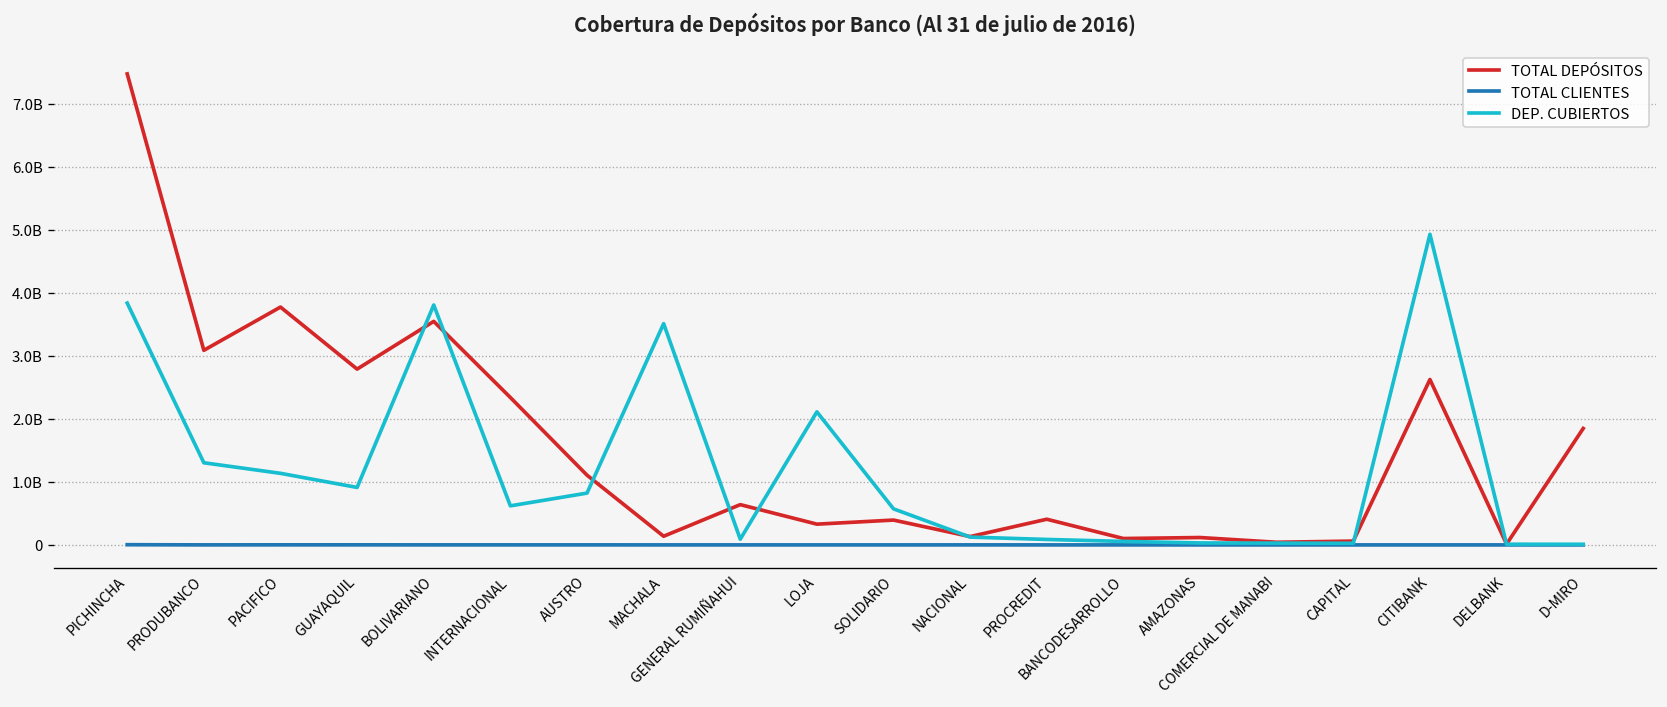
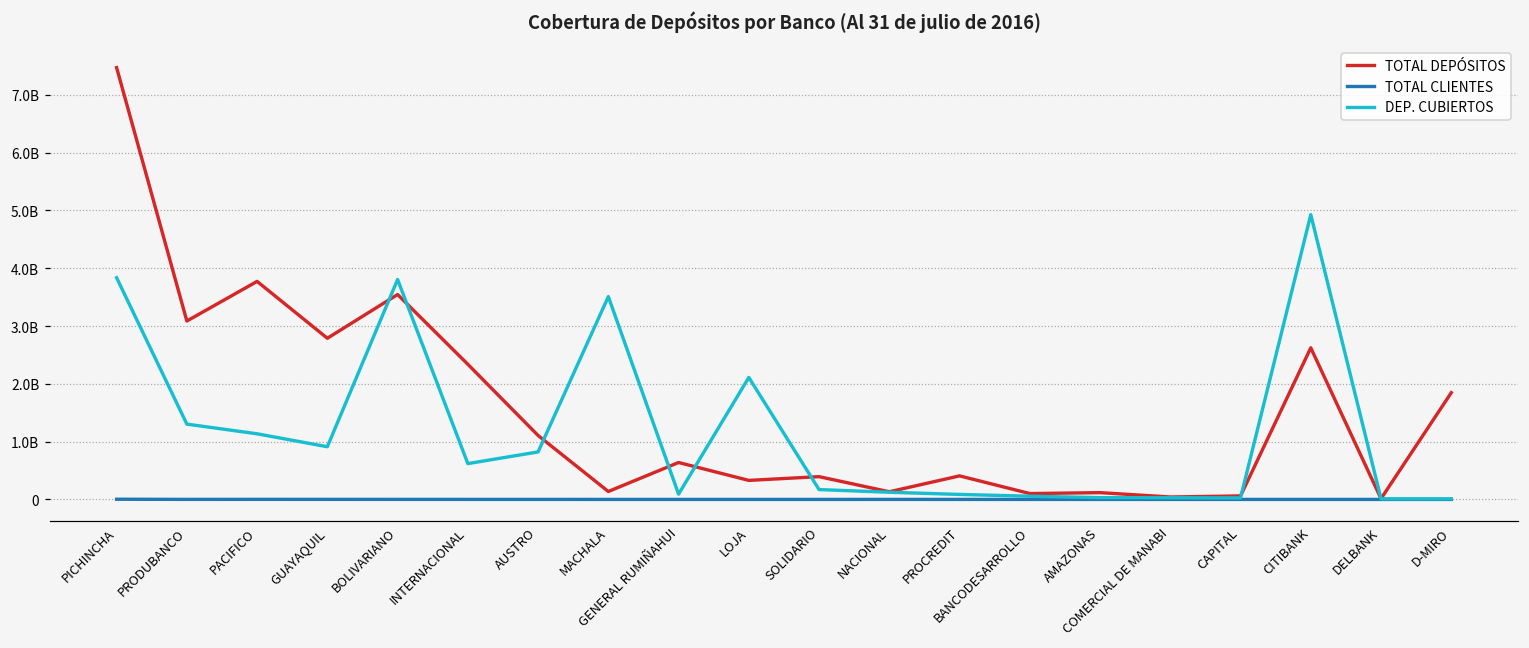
  {
    "TOTAL DEPÓSITOS": {
      "PICHINCHA": 7500000000,
      "PRODUBANCO": 3100000000,
      "PACIFICO": 3800000000,
      "GUAYAQUIL": 2800000000,
      "BOLIVARIANO": 3500000000,
      "INTERNACIONAL": 2300000000,
      "AUSTRO": 1100000000,
      "MACHALA": 100000000,
      "GENERAL RUMIÑAHUI": 600000000,
      "LOJA": 300000000,
      "SOLIDARIO": 400000000,
      "PROCREDIT": 400000000,
      "AMAZONAS": 100000000,
      "CITIBANK": 2600000000,
      "D-MIRO": 1800000000
    },
    "TOTAL CLIENTES": {
      "PICHINCHA": 0,
      "PRODUBANCO": 0,
      "PACIFICO": 0,
      "GUAYAQUIL": 0,
      "BOLIVARIANO": 0,
      "INTERNACIONAL": 0,
      "AUSTRO": 0,
      "MACHALA": 0,
      "GENERAL RUMIÑAHUI": 0,
      "LOJA": 0,
      "SOLIDARIO": 0,
      "NACIONAL": 0,
      "PROCREDIT": 0,
      "BANCODESARROLLO": 0,
      "CITIBANK": 0
    },
    "DEP. CUBIERTOS": {
      "PICHINCHA": 3800000000,
      "PRODUBANCO": 1300000000,
      "PACIFICO": 1100000000,
      "GUAYAQUIL": 900000000,
      "BOLIVARIANO": 3800000000,
      "INTERNACIONAL": 600000000,
      "AUSTRO": 800000000,
      "MACHALA": 3500000000,
      "GENERAL RUMIÑAHUI": 100000000,
      "LOJA": 2100000000,
-     "SOLIDARIO": 600000000,
+     "SOLIDARIO": 200000000,
      "PROCREDIT": 100000000,
      "CITIBANK": 4900000000
    }
  }
